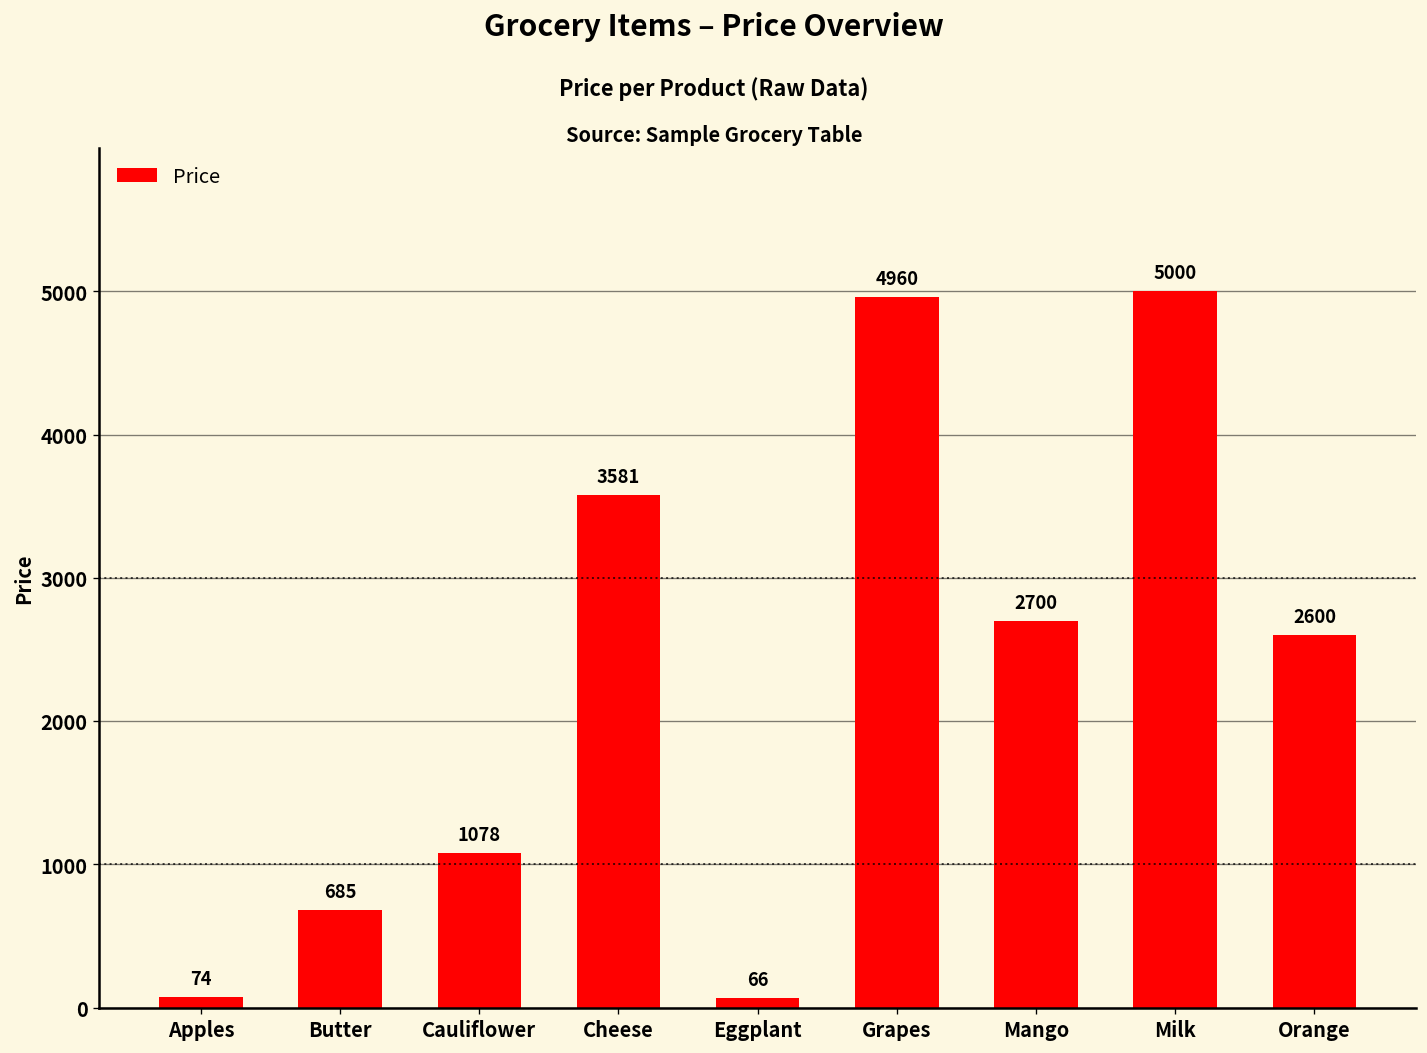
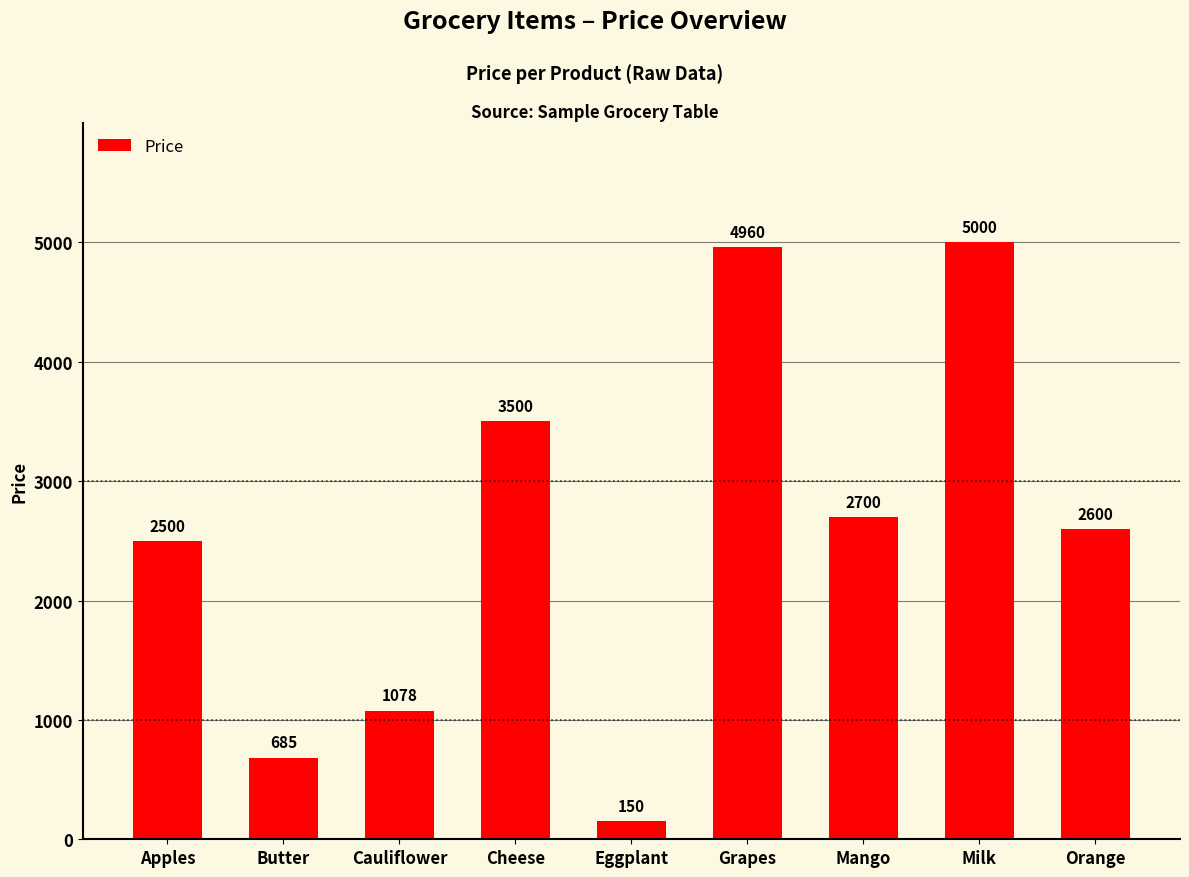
  {
-   "Apples": 74,
+   "Apples": 2500,
    "Butter": 685,
    "Cauliflower": 1078,
-   "Cheese": 3581,
-   "Eggplant": 66,
+   "Cheese": 3500,
+   "Eggplant": 150,
    "Grapes": 4960,
    "Mango": 2700,
    "Milk": 5000,
    "Orange": 2600
  }
